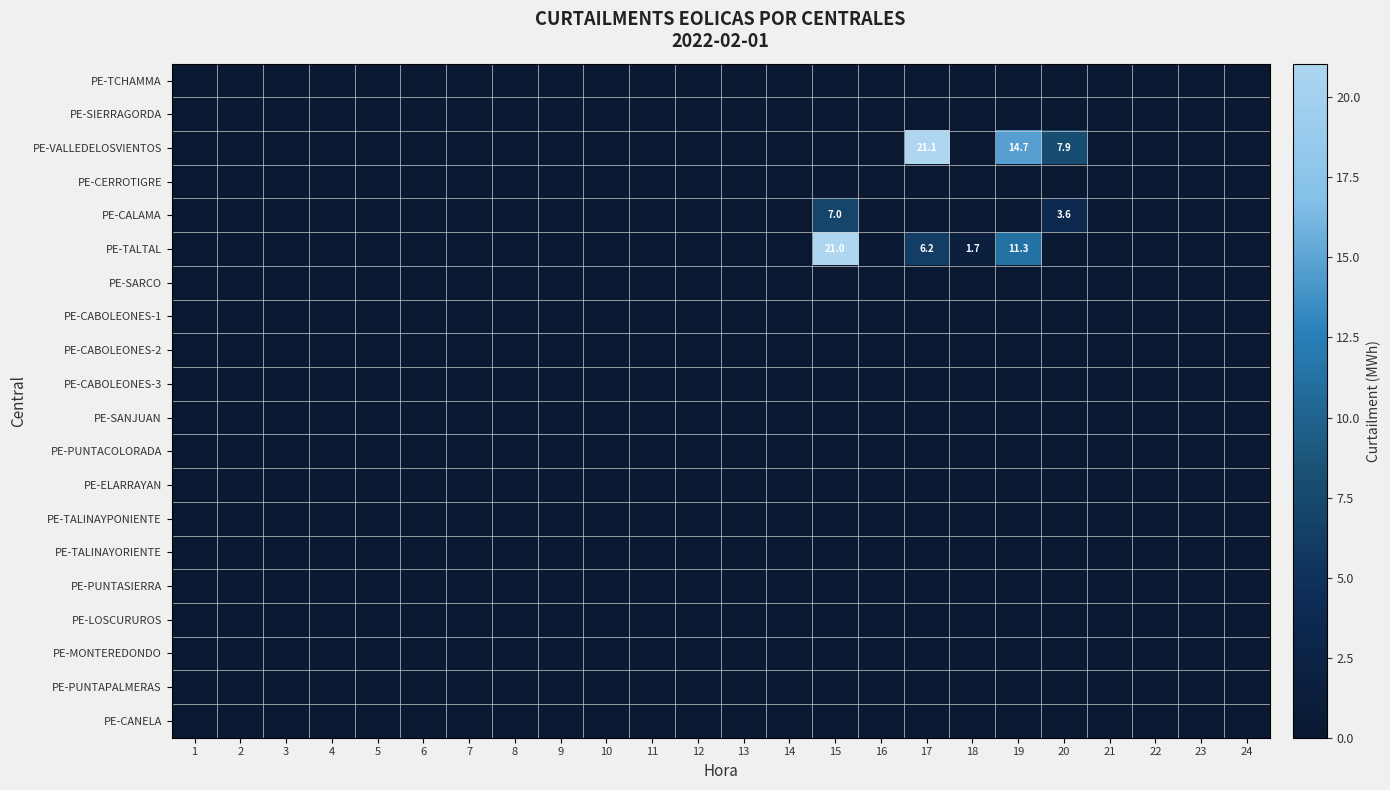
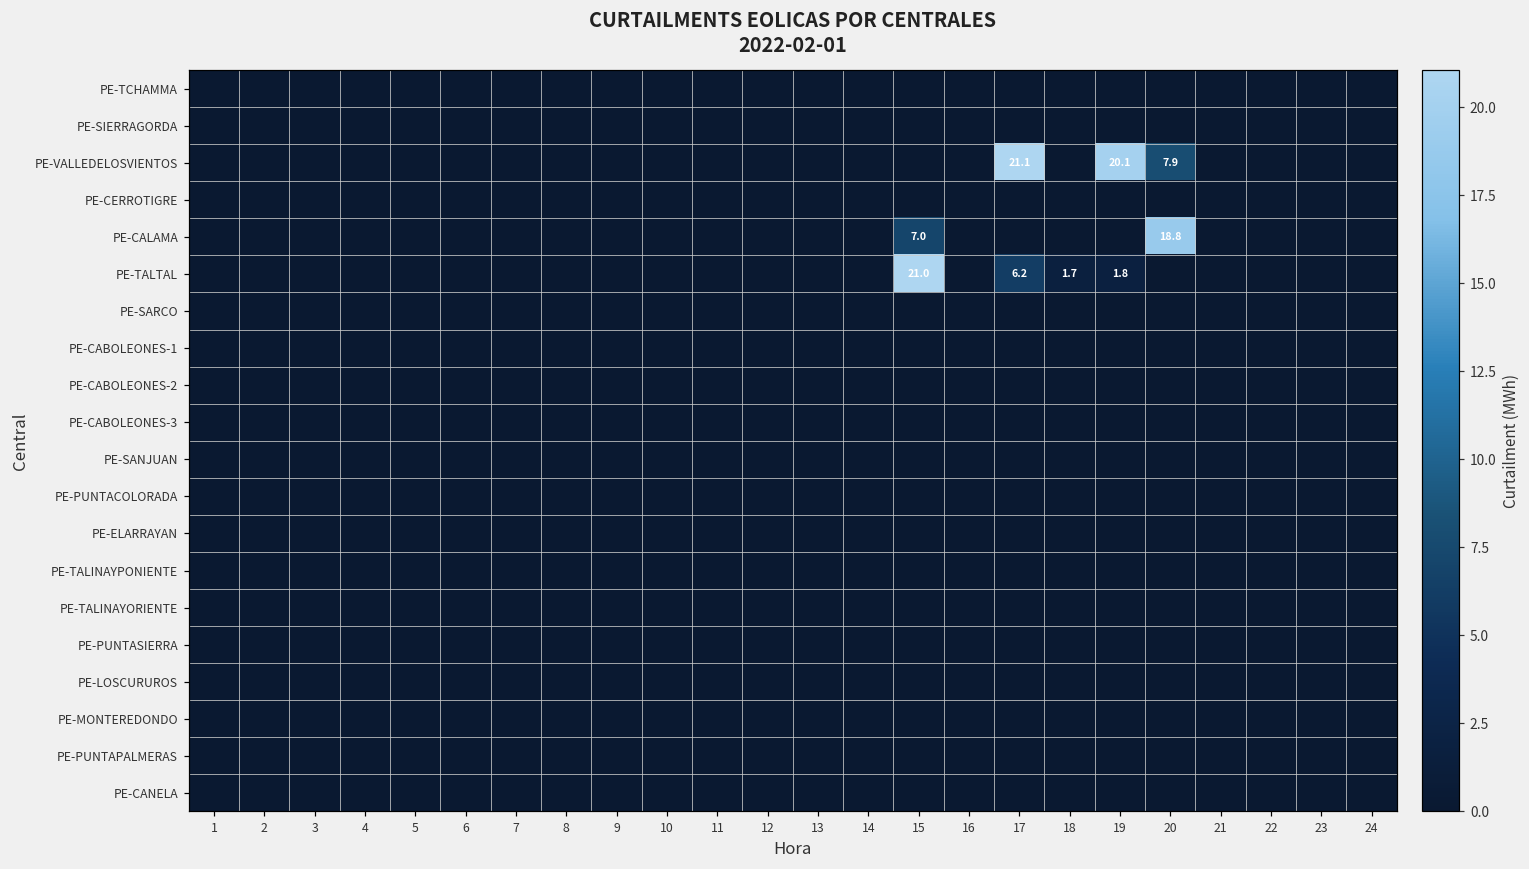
  {
    "PE-VALLEDELOSVIENTOS": {
      "17": 21.1,
-     "19": 14.7,
+     "19": 20.1,
      "20": 7.9
    },
    "PE-CALAMA": {
      "15": 7.0,
-     "20": 3.6
+     "20": 18.8
    },
    "PE-TALTAL": {
      "15": 21.0,
      "17": 6.2,
      "18": 1.7,
-     "19": 11.3
+     "19": 1.8
    }
  }
